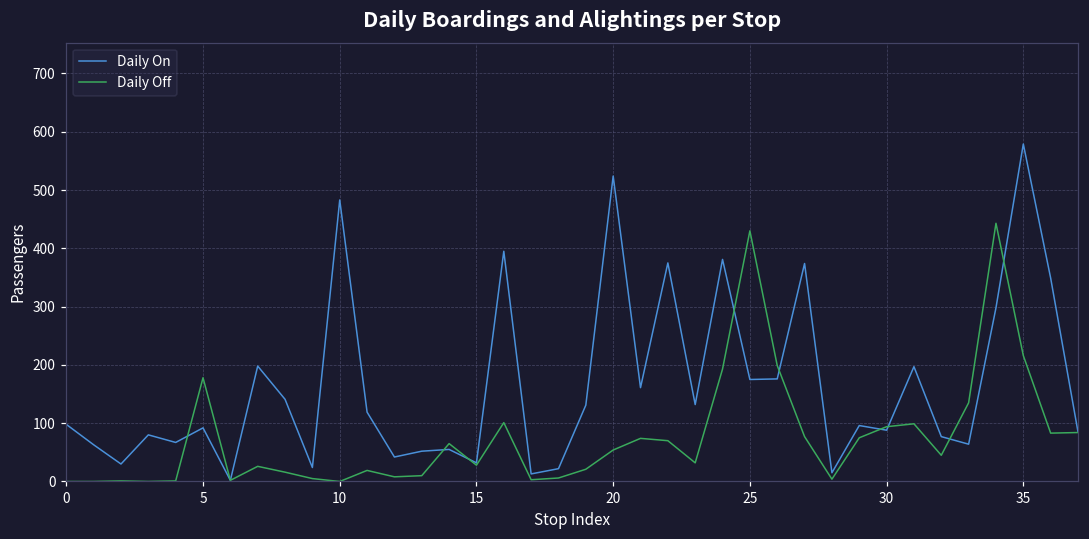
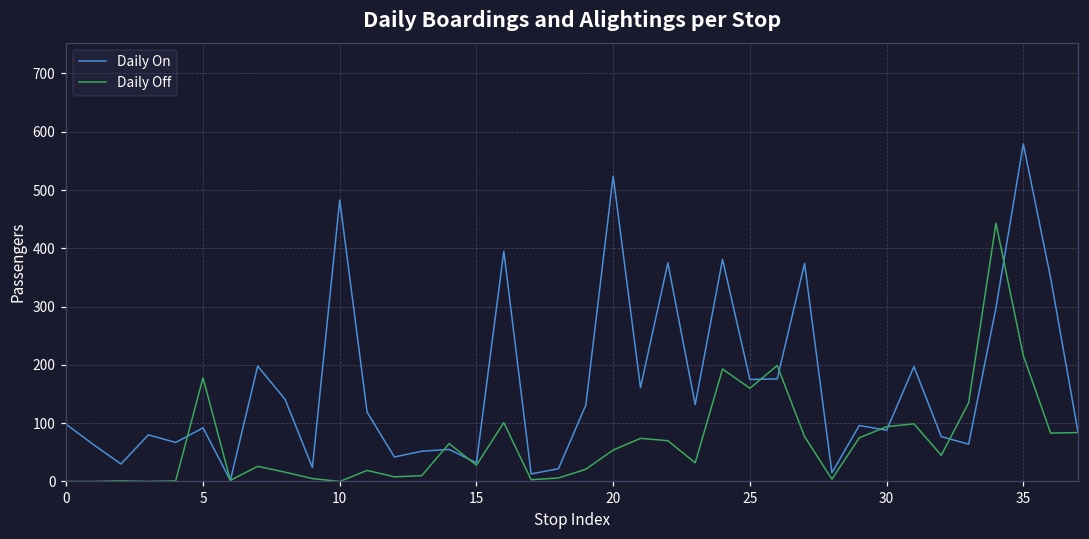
  {
    "Daily On": {
      "0": 100,
      "5": 90,
      "10": 480,
      "20": 520,
      "25": 180,
      "30": 90,
      "35": 580
    },
    "Daily Off": {
      "0": 0,
      "5": 180,
      "10": 0,
      "20": 50,
-     "25": 430,
+     "25": 160,
      "30": 90,
      "35": 220
    }
  }
